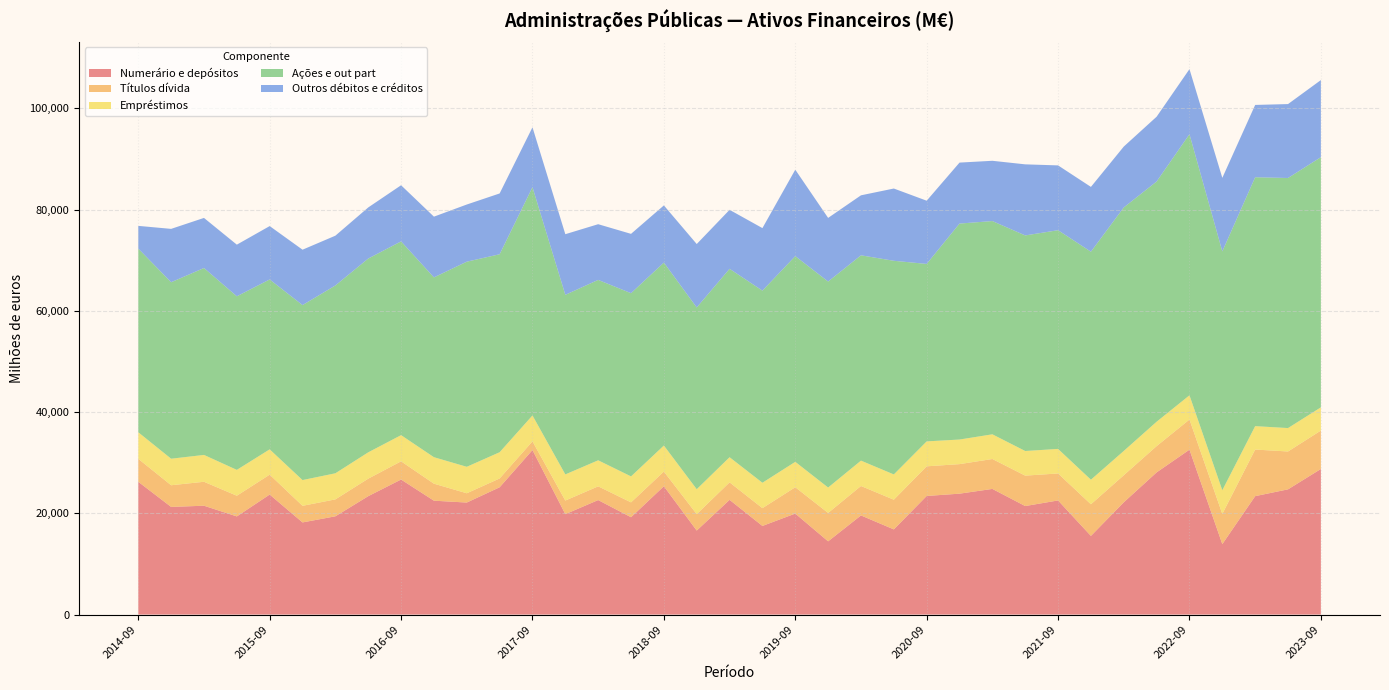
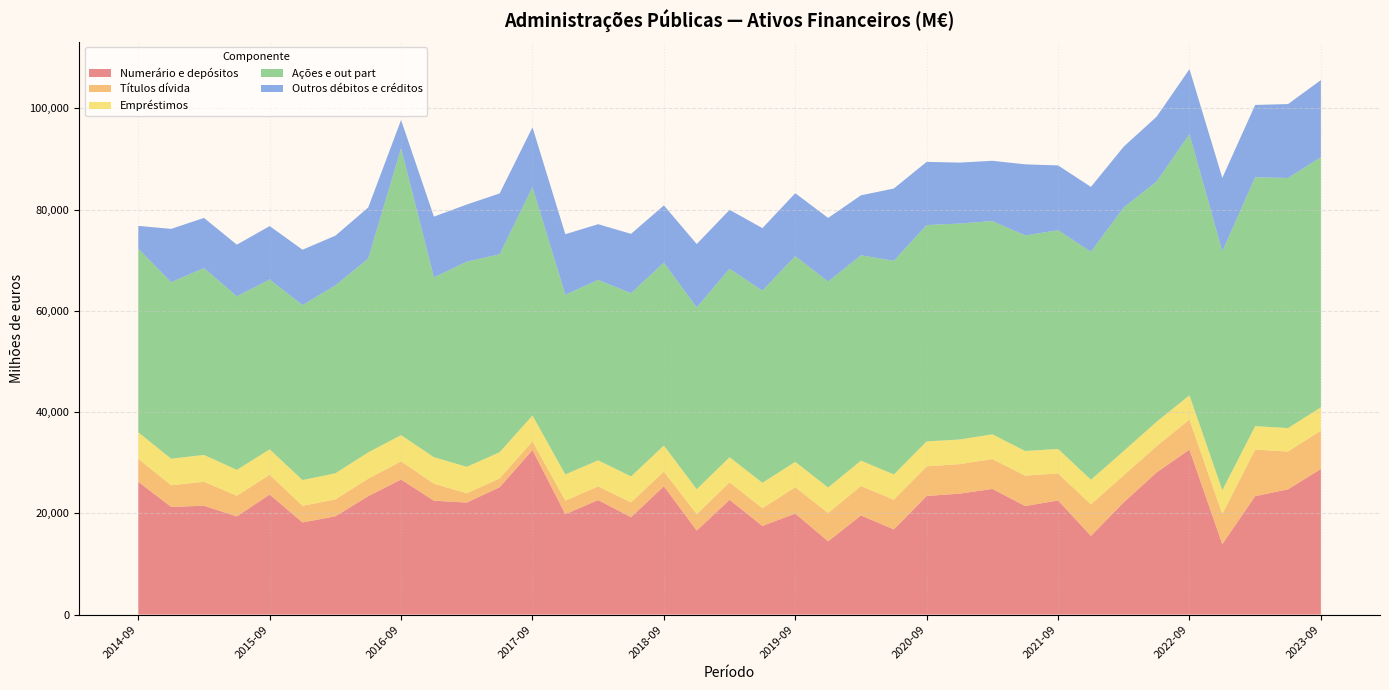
  {
    "Numerário e depósitos": {
      "2014-09": "26,000",
      "2015-09": "24,000",
      "2016-09": "27,000",
      "2017-09": "33,000",
      "2018-09": "25,000",
      "2019-09": "20,000",
      "2020-09": "23,000",
      "2021-09": "23,000",
      "2022-09": "33,000",
      "2023-09": "29,000"
    },
    "Ações e out part": {
      "2014-09": "36,000",
      "2015-09": "34,000",
-     "2016-09": "38,000",
+     "2016-09": "57,000",
      "2017-09": "45,000",
      "2018-09": "36,000",
      "2019-09": "41,000",
-     "2020-09": "35,000",
+     "2020-09": "43,000",
      "2021-09": "43,000",
      "2022-09": "52,000",
      "2023-09": "49,000"
    },
    "Outros débitos e créditos": {
      "2014-09": "4,000",
      "2015-09": "11,000",
-     "2016-09": "11,000",
+     "2016-09": "6,000",
      "2017-09": "12,000",
      "2018-09": "11,000",
-     "2019-09": "17,000",
+     "2019-09": "12,000",
      "2020-09": "12,000",
      "2021-09": "13,000",
      "2022-09": "13,000",
      "2023-09": "15,000"
    }
  }
